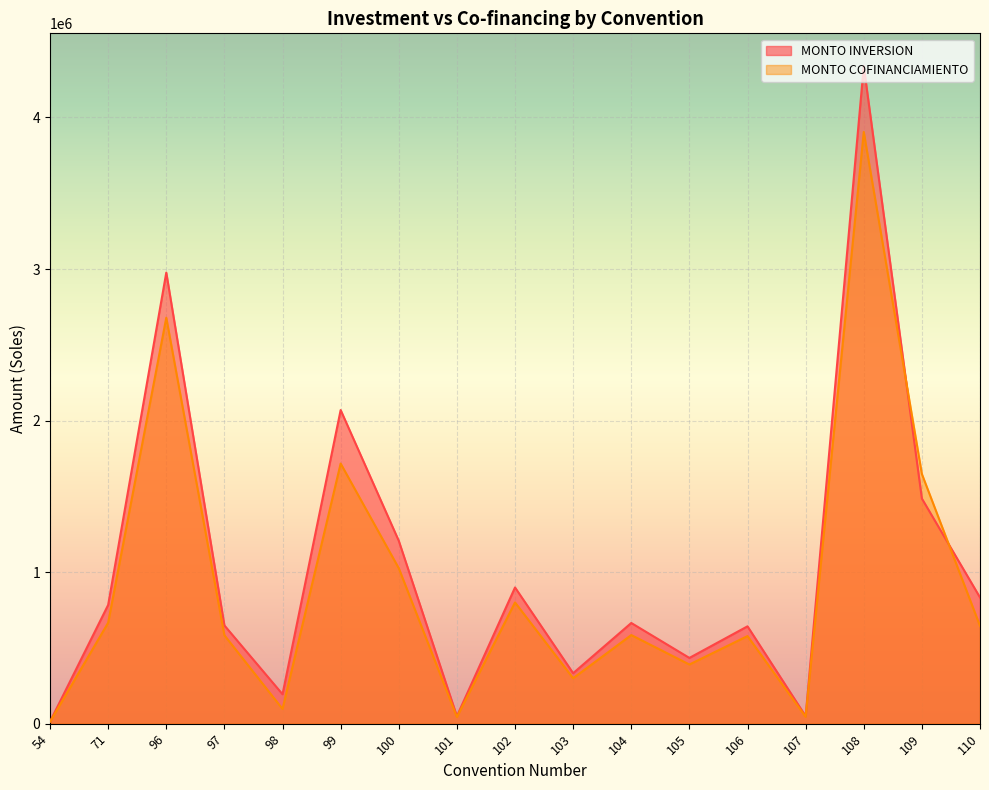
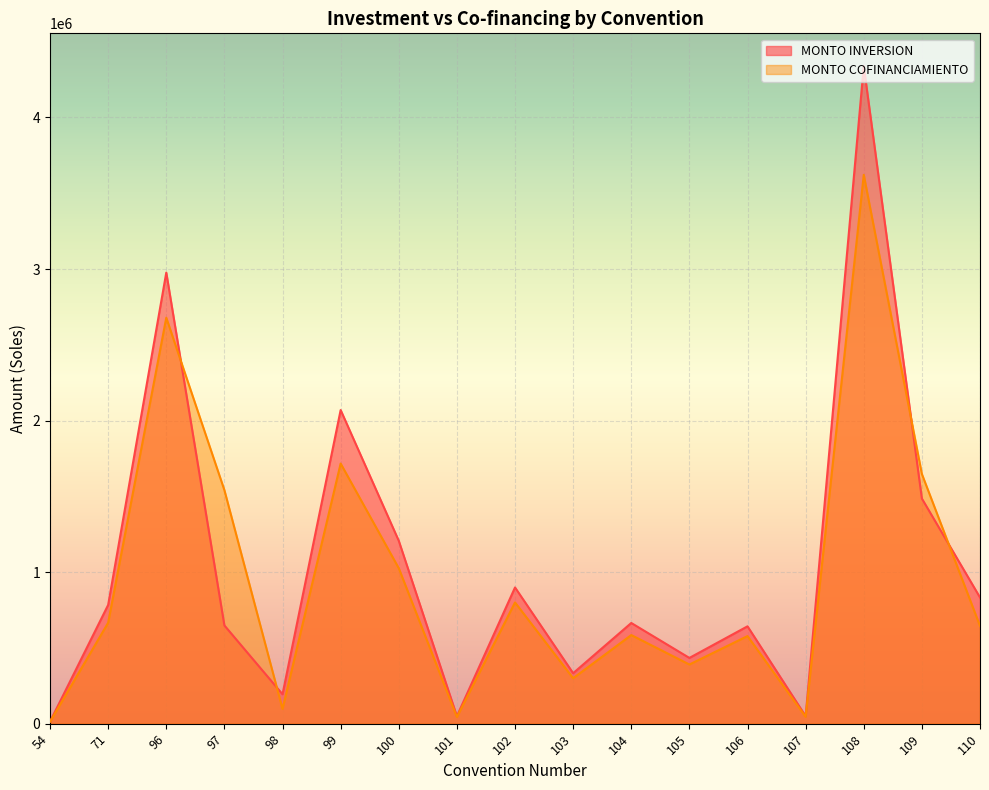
  {
    "MONTO INVERSION": {
      "71": 780000,
      "96": 2980000,
      "97": 650000,
      "98": 190000,
      "99": 2070000,
      "100": 1210000,
      "102": 900000,
      "103": 330000,
      "104": 660000,
      "105": 430000,
      "106": 640000,
      "109": 1490000,
      "110": 830000
    },
    "MONTO COFINANCIAMIENTO": {
      "71": 670000,
      "96": 2680000,
-     "97": 580000,
+     "97": 1540000,
      "98": 100000,
      "99": 1720000,
      "100": 1030000,
      "102": 800000,
      "103": 300000,
      "104": 580000,
      "105": 390000,
      "106": 580000,
-     "108": 3900000,
+     "108": 3620000,
      "109": 1650000,
      "110": 640000
    }
  }
